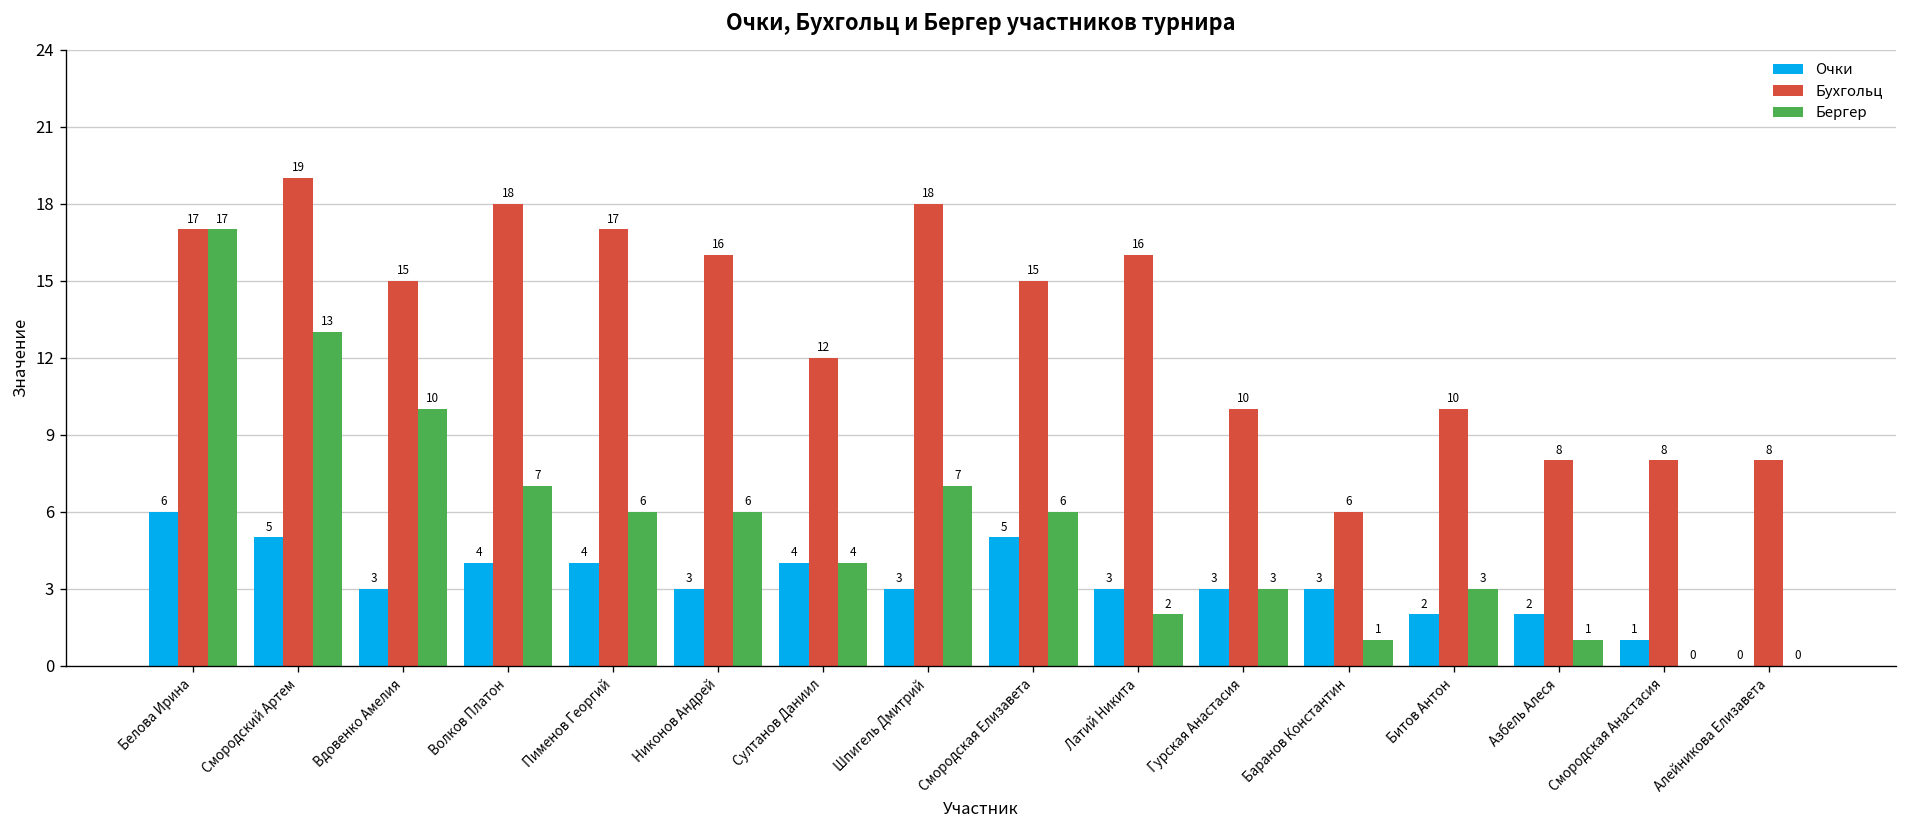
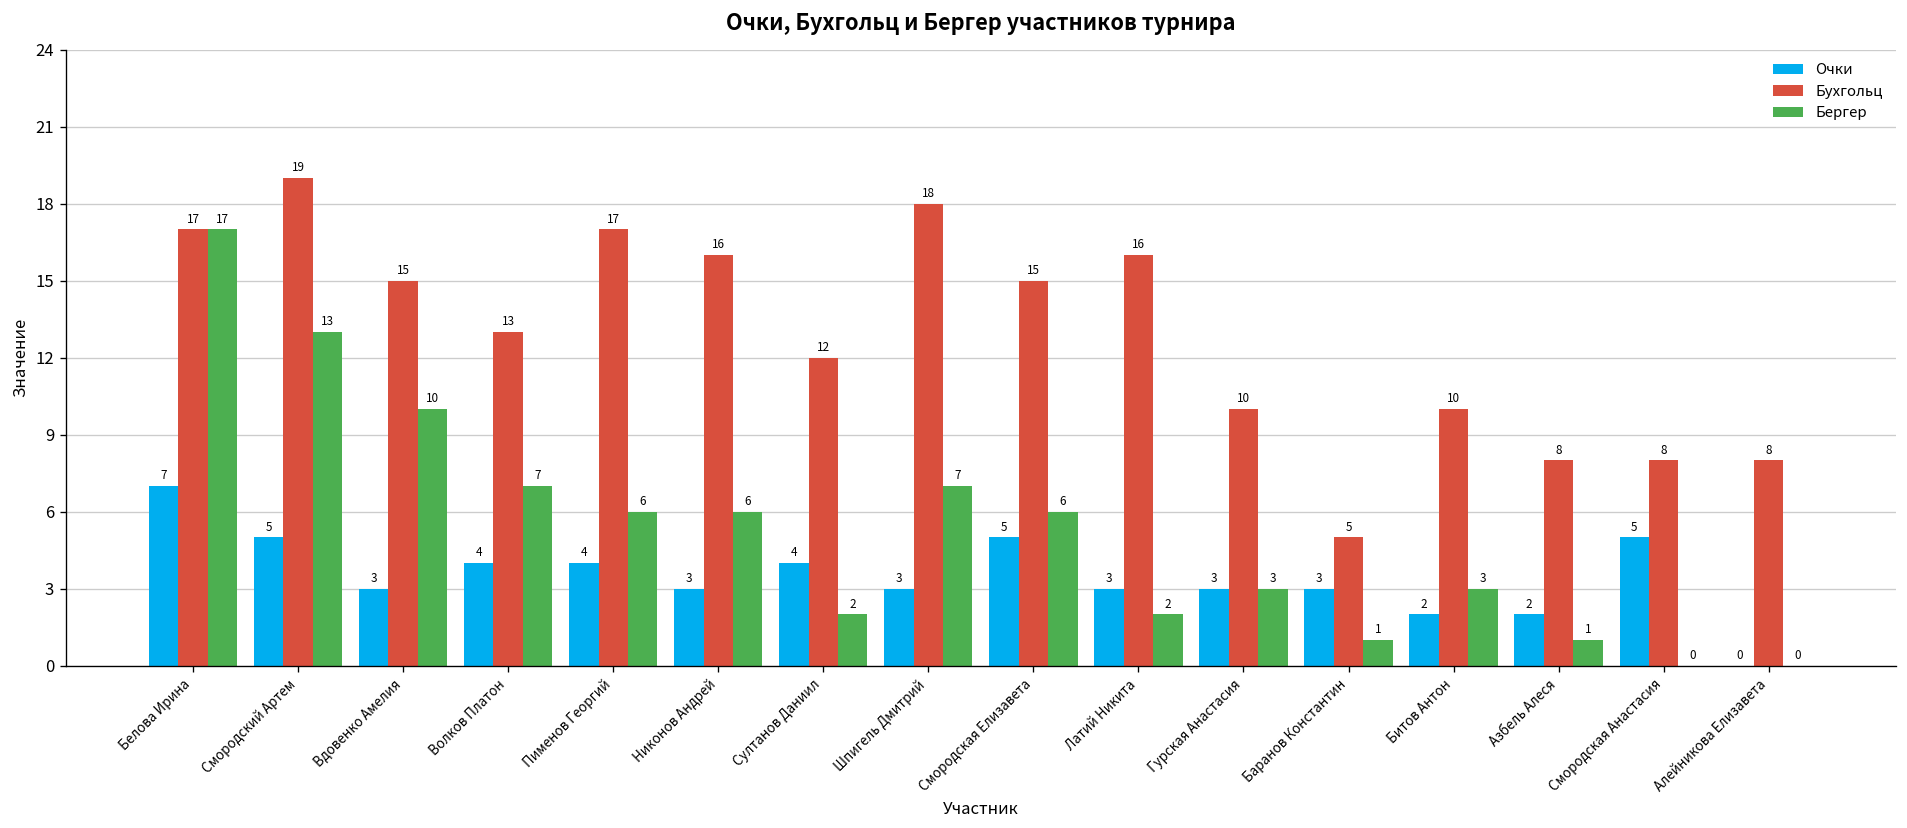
  {
    "Очки": {
-     "Белова Ирина": 6,
+     "Белова Ирина": 7,
      "Смородский Артем": 5,
      "Вдовенко Амелия": 3,
      "Волков Платон": 4,
      "Пименов Георгий": 4,
      "Никонов Андрей": 3,
      "Султанов Даниил": 4,
      "Шпигель Дмитрий": 3,
      "Смородская Елизавета": 5,
      "Латий Никита": 3,
      "Гурская Анастасия": 3,
      "Баранов Константин": 3,
      "Битов Антон": 2,
      "Азбель Алеся": 2,
-     "Смородская Анастасия": 1,
+     "Смородская Анастасия": 5,
      "Алейникова Елизавета": 0
    },
    "Бухгольц": {
      "Белова Ирина": 17,
      "Смородский Артем": 19,
      "Вдовенко Амелия": 15,
-     "Волков Платон": 18,
+     "Волков Платон": 13,
      "Пименов Георгий": 17,
      "Никонов Андрей": 16,
      "Султанов Даниил": 12,
      "Шпигель Дмитрий": 18,
      "Смородская Елизавета": 15,
      "Латий Никита": 16,
      "Гурская Анастасия": 10,
-     "Баранов Константин": 6,
+     "Баранов Константин": 5,
      "Битов Антон": 10,
      "Азбель Алеся": 8,
      "Смородская Анастасия": 8,
      "Алейникова Елизавета": 8
    },
    "Бергер": {
      "Белова Ирина": 17,
      "Смородский Артем": 13,
      "Вдовенко Амелия": 10,
      "Волков Платон": 7,
      "Пименов Георгий": 6,
      "Никонов Андрей": 6,
-     "Султанов Даниил": 4,
+     "Султанов Даниил": 2,
      "Шпигель Дмитрий": 7,
      "Смородская Елизавета": 6,
      "Латий Никита": 2,
      "Гурская Анастасия": 3,
      "Баранов Константин": 1,
      "Битов Антон": 3,
      "Азбель Алеся": 1,
      "Смородская Анастасия": 0,
      "Алейникова Елизавета": 0
    }
  }
